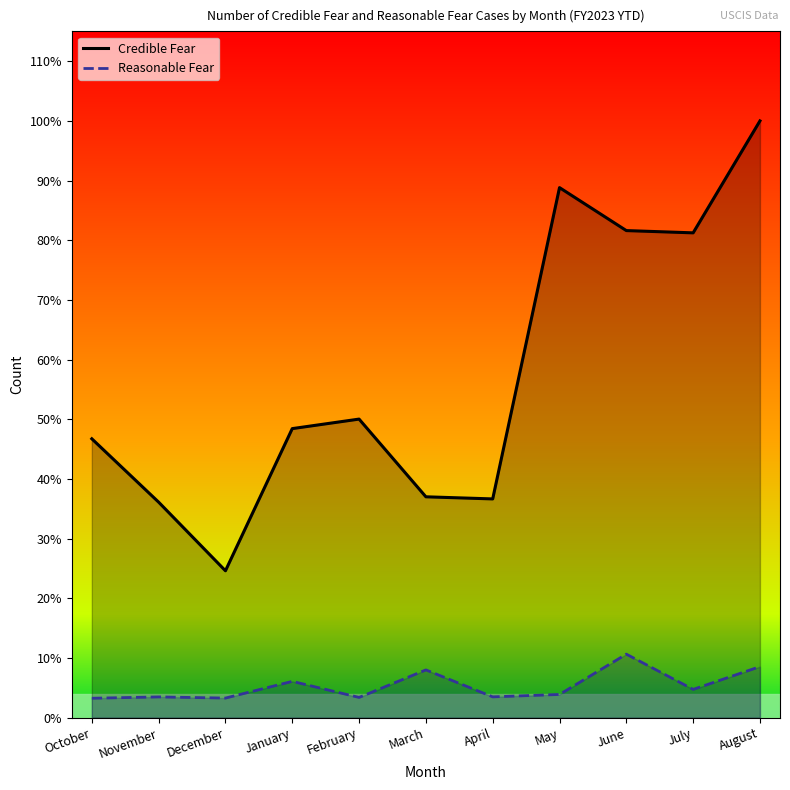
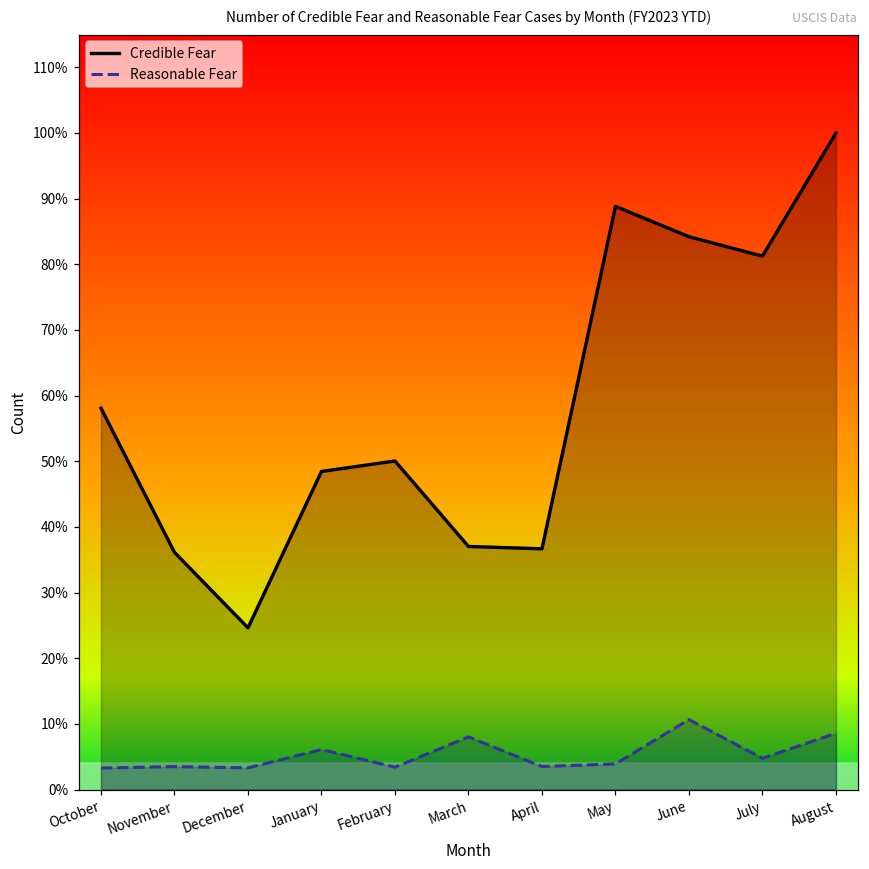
  {
    "Credible Fear": {
-     "October": "47%",
+     "October": "58%",
      "November": "36%",
      "December": "25%",
      "January": "48%",
      "February": "50%",
      "March": "37%",
      "April": "37%",
      "May": "89%",
-     "June": "82%",
+     "June": "84%",
      "July": "81%",
      "August": "100%"
    },
    "Reasonable Fear": {
      "January": "6%",
      "March": "8%",
      "June": "11%",
      "July": "5%",
      "August": "9%"
    }
  }
